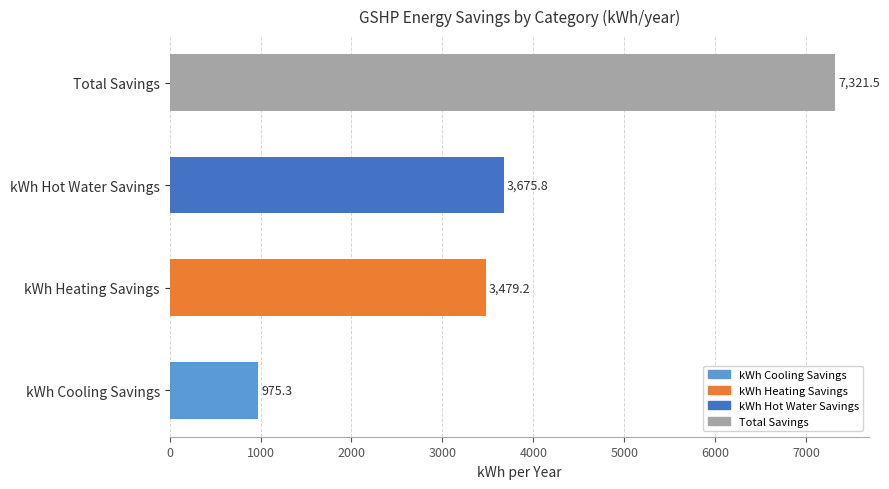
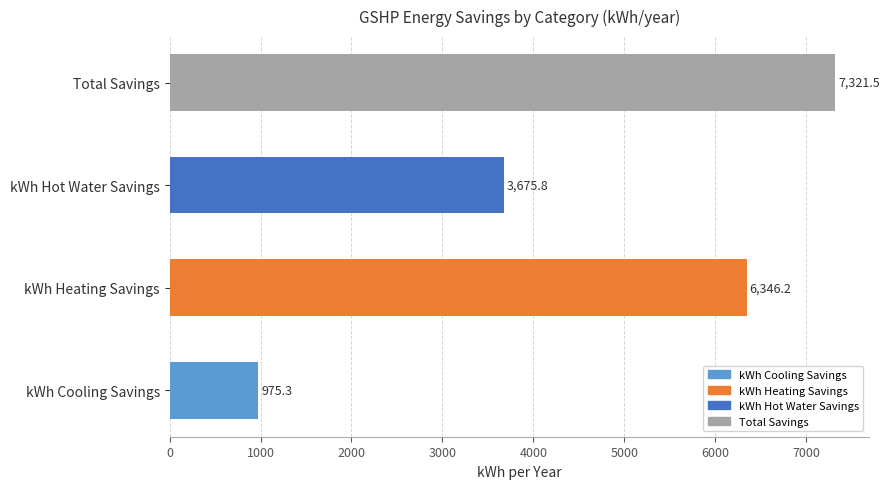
  {
    "Total Savings": "7,321.5",
    "kWh Hot Water Savings": "3,675.8",
-   "kWh Heating Savings": "3,479.2",
+   "kWh Heating Savings": "6,346.2",
    "kWh Cooling Savings": "975.3"
  }
